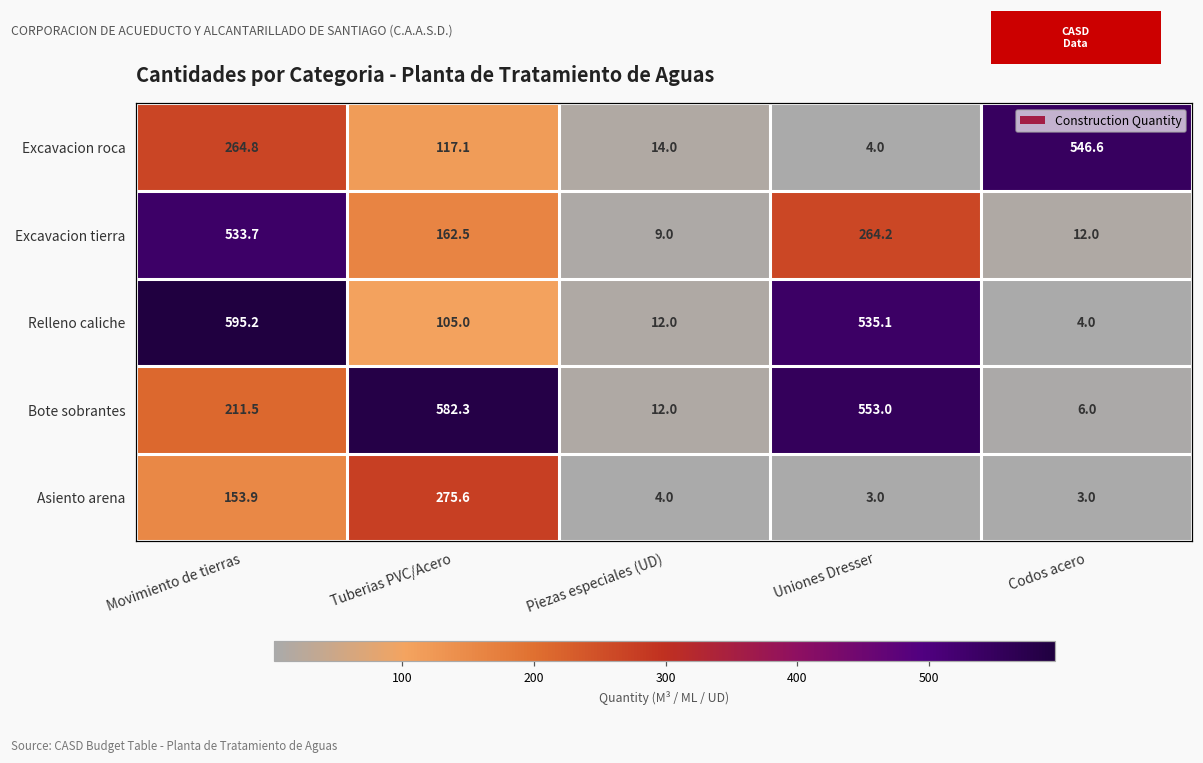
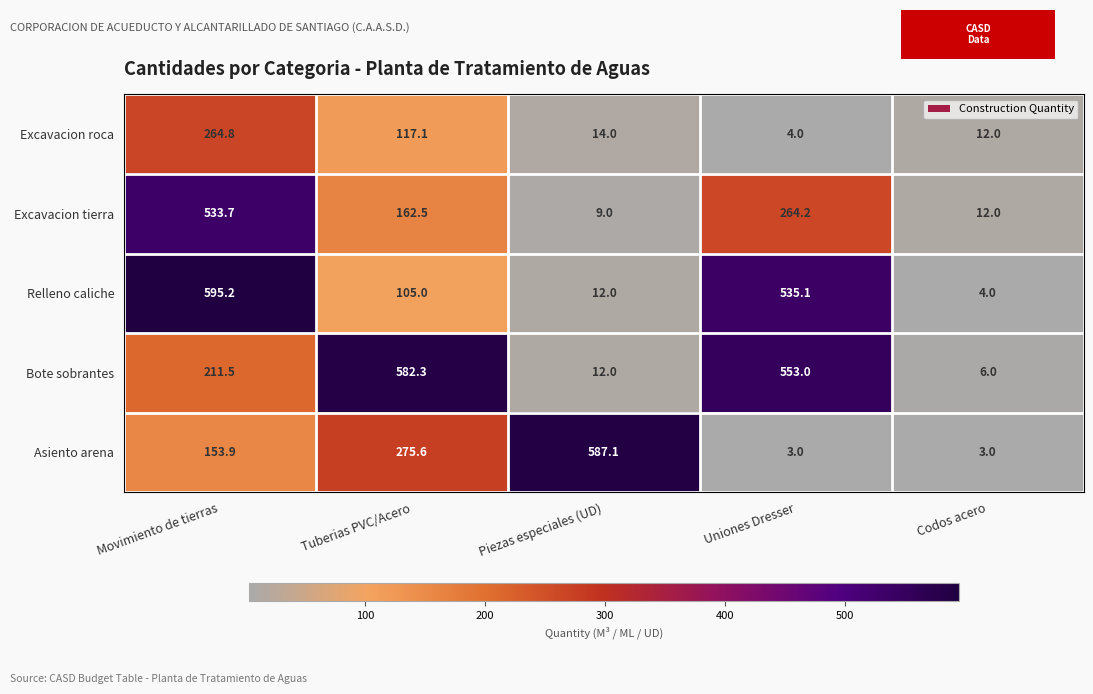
  {
    "Excavacion roca": {
      "Movimiento de tierras": 264.8,
      "Tuberias PVC/Acero": 117.1,
      "Piezas especiales (UD)": 14.0,
      "Uniones Dresser": 4.0,
-     "Codos acero": 546.6
+     "Codos acero": 12.0
    },
    "Excavacion tierra": {
      "Movimiento de tierras": 533.7,
      "Tuberias PVC/Acero": 162.5,
      "Piezas especiales (UD)": 9.0,
      "Uniones Dresser": 264.2,
      "Codos acero": 12.0
    },
    "Relleno caliche": {
      "Movimiento de tierras": 595.2,
      "Tuberias PVC/Acero": 105.0,
      "Piezas especiales (UD)": 12.0,
      "Uniones Dresser": 535.1,
      "Codos acero": 4.0
    },
    "Bote sobrantes": {
      "Movimiento de tierras": 211.5,
      "Tuberias PVC/Acero": 582.3,
      "Piezas especiales (UD)": 12.0,
      "Uniones Dresser": 553.0,
      "Codos acero": 6.0
    },
    "Asiento arena": {
      "Movimiento de tierras": 153.9,
      "Tuberias PVC/Acero": 275.6,
-     "Piezas especiales (UD)": 4.0,
+     "Piezas especiales (UD)": 587.1,
      "Uniones Dresser": 3.0,
      "Codos acero": 3.0
    }
  }
